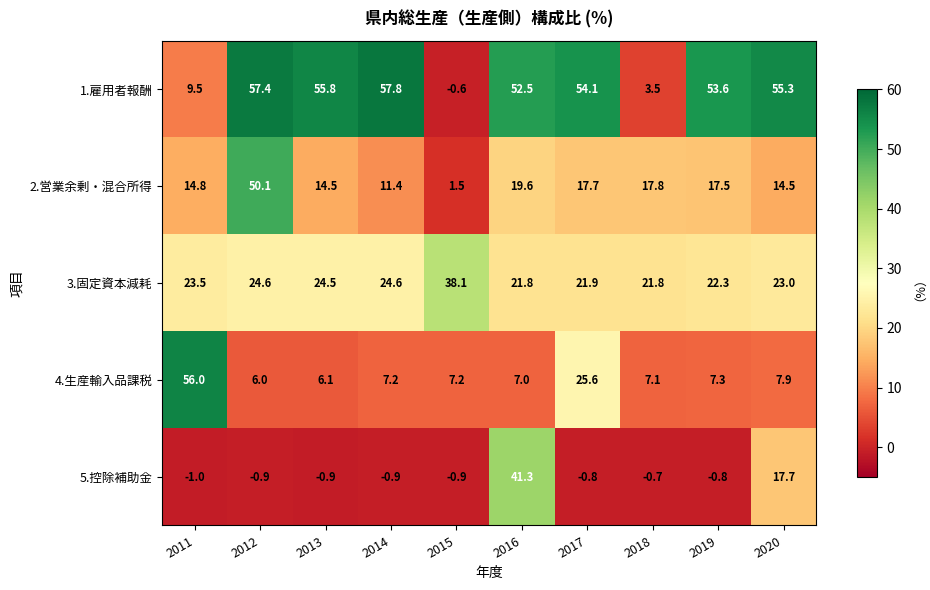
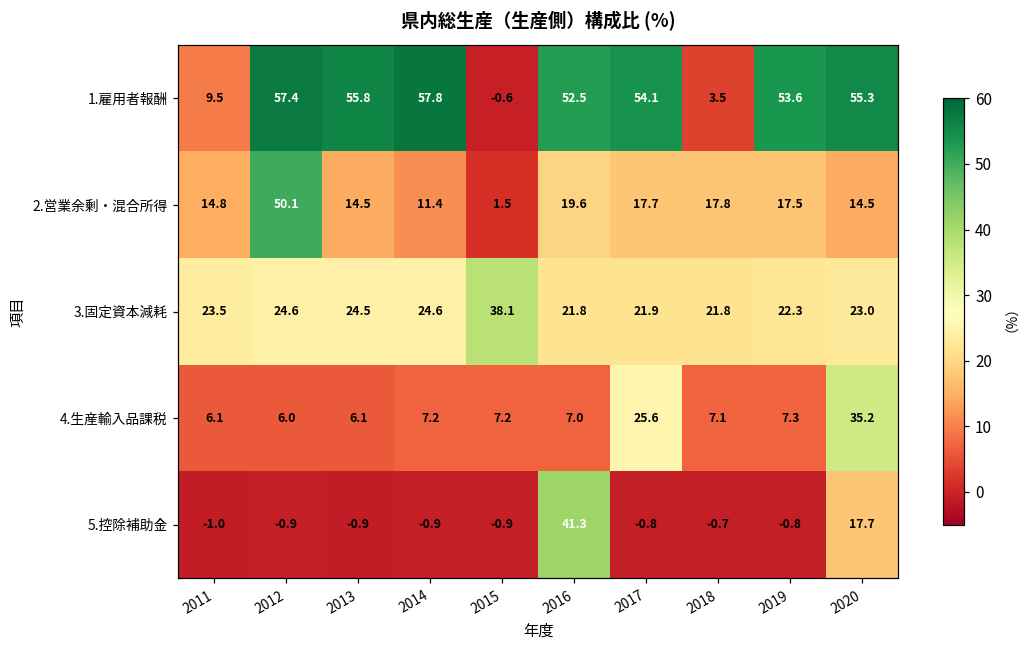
  {
    "1.雇用者報酬": {
      "2011": 9.5,
      "2012": 57.4,
      "2013": 55.8,
      "2014": 57.8,
      "2015": -0.6,
      "2016": 52.5,
      "2017": 54.1,
      "2018": 3.5,
      "2019": 53.6,
      "2020": 55.3
    },
    "2.営業余剰・混合所得": {
      "2011": 14.8,
      "2012": 50.1,
      "2013": 14.5,
      "2014": 11.4,
      "2015": 1.5,
      "2016": 19.6,
      "2017": 17.7,
      "2018": 17.8,
      "2019": 17.5,
      "2020": 14.5
    },
    "3.固定資本減耗": {
      "2011": 23.5,
      "2012": 24.6,
      "2013": 24.5,
      "2014": 24.6,
      "2015": 38.1,
      "2016": 21.8,
      "2017": 21.9,
      "2018": 21.8,
      "2019": 22.3,
      "2020": 23.0
    },
    "4.生産輸入品課税": {
-     "2011": 56.0,
+     "2011": 6.1,
      "2012": 6.0,
      "2013": 6.1,
      "2014": 7.2,
      "2015": 7.2,
      "2016": 7.0,
      "2017": 25.6,
      "2018": 7.1,
      "2019": 7.3,
-     "2020": 7.9
+     "2020": 35.2
    },
    "5.控除補助金": {
      "2011": -1.0,
      "2012": -0.9,
      "2013": -0.9,
      "2014": -0.9,
      "2015": -0.9,
      "2016": 41.3,
      "2017": -0.8,
      "2018": -0.7,
      "2019": -0.8,
      "2020": 17.7
    }
  }
